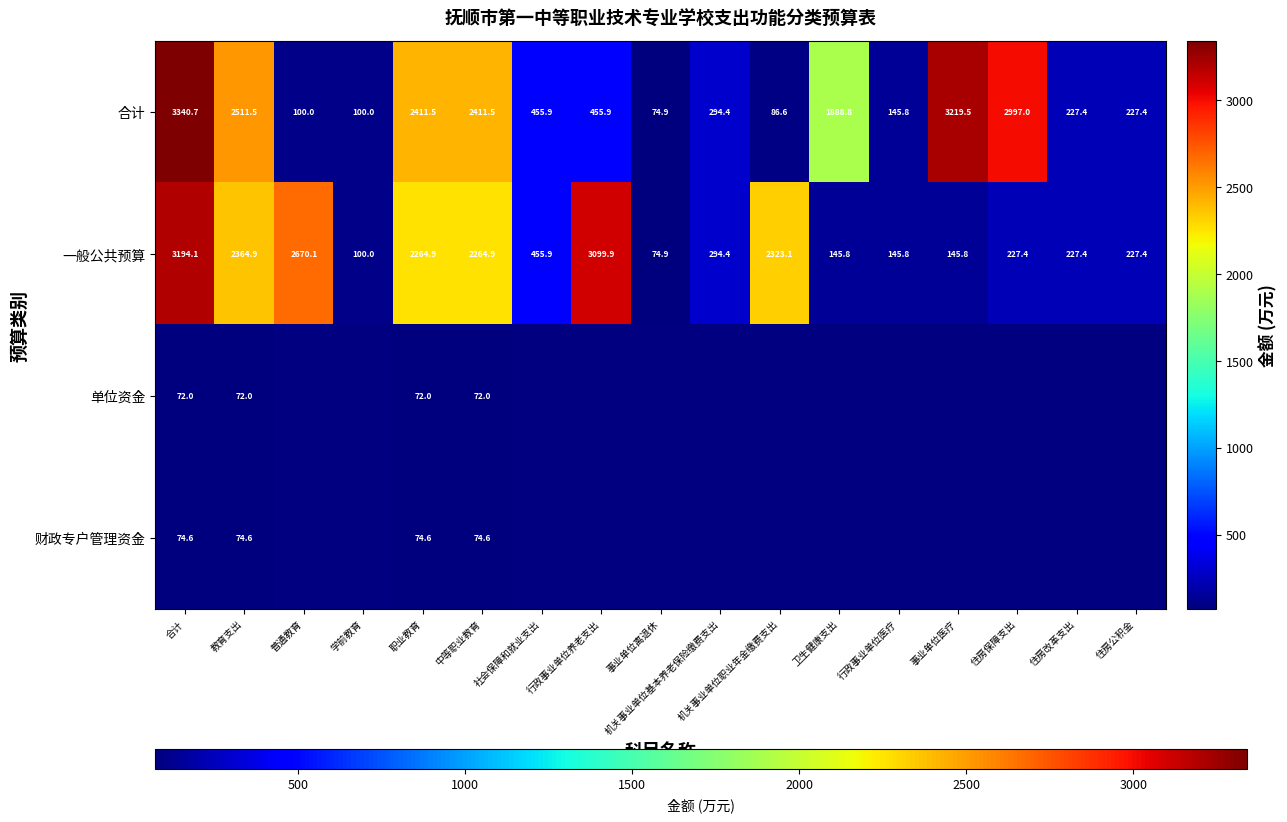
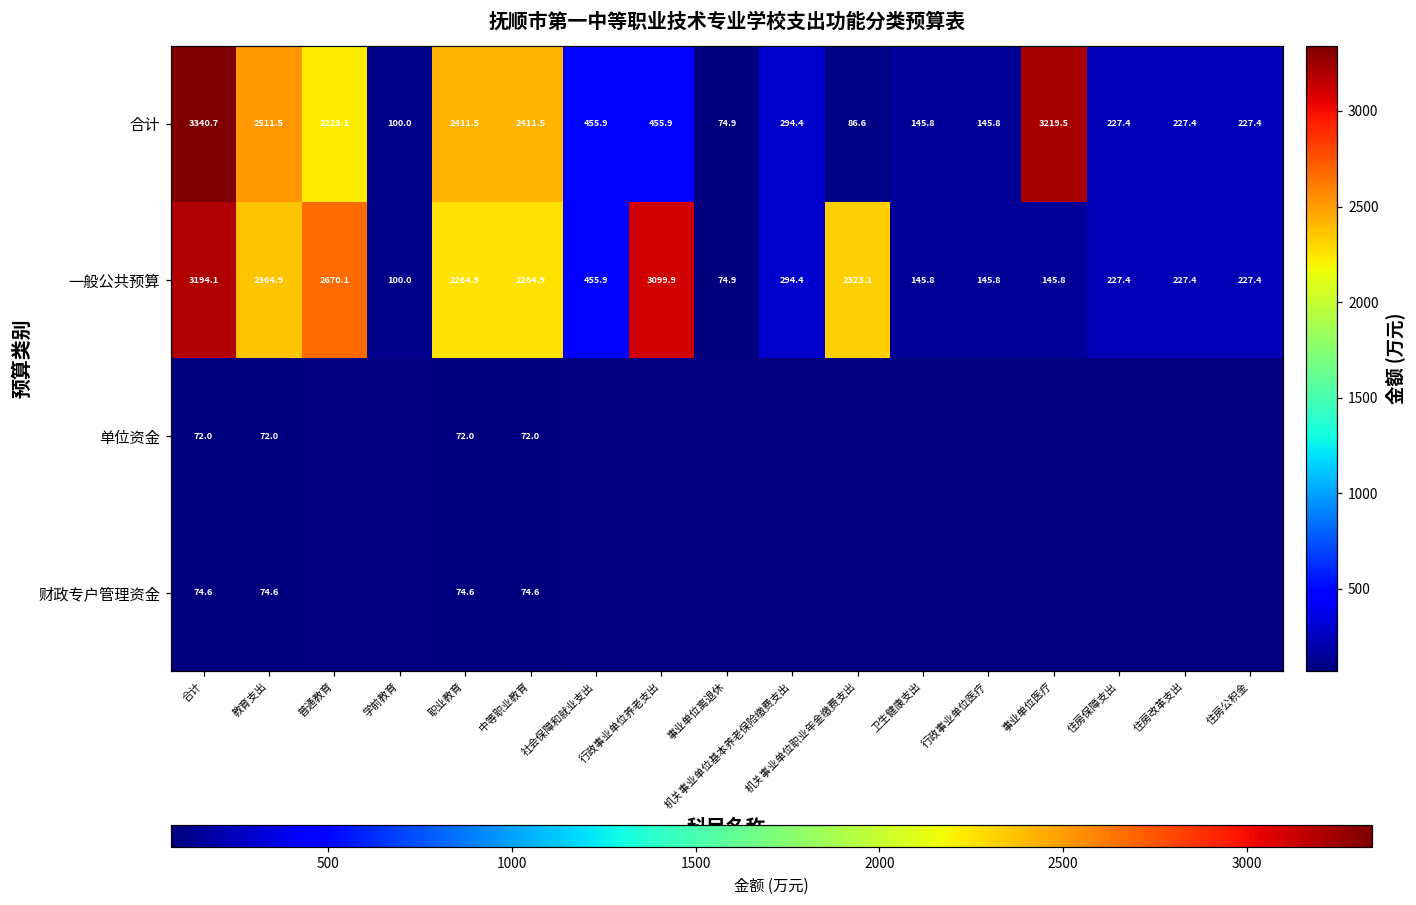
  {
    "合计": {
      "合计": 3340.7,
      "教育支出": 2511.5,
-     "普通教育": 100.0,
+     "普通教育": 2223.1,
      "学前教育": 100.0,
      "职业教育": 2411.5,
      "中等职业教育": 2411.5,
      "社会保障和就业支出": 455.9,
      "行政事业单位养老支出": 455.9,
      "事业单位离退休": 74.9,
      "机关事业单位基本养老保险缴费支出": 294.4,
      "机关事业单位职业年金缴费支出": 86.6,
-     "卫生健康支出": 1888.8,
+     "卫生健康支出": 145.8,
      "行政事业单位医疗": 145.8,
      "事业单位医疗": 3219.5,
-     "住房保障支出": 2997.0,
+     "住房保障支出": 227.4,
      "住房改革支出": 227.4,
      "住房公积金": 227.4
    },
    "一般公共预算": {
      "合计": 3194.1,
      "教育支出": 2364.9,
      "普通教育": 2670.1,
      "学前教育": 100.0,
      "职业教育": 2264.9,
      "中等职业教育": 2264.9,
      "社会保障和就业支出": 455.9,
      "行政事业单位养老支出": 3099.9,
      "事业单位离退休": 74.9,
      "机关事业单位基本养老保险缴费支出": 294.4,
      "机关事业单位职业年金缴费支出": 2323.1,
      "卫生健康支出": 145.8,
      "行政事业单位医疗": 145.8,
      "事业单位医疗": 145.8,
      "住房保障支出": 227.4,
      "住房改革支出": 227.4,
      "住房公积金": 227.4
    },
    "单位资金": {
      "合计": 72.0,
      "教育支出": 72.0,
      "职业教育": 72.0,
      "中等职业教育": 72.0
    },
    "财政专户管理资金": {
      "合计": 74.6,
      "教育支出": 74.6,
      "职业教育": 74.6,
      "中等职业教育": 74.6
    }
  }
